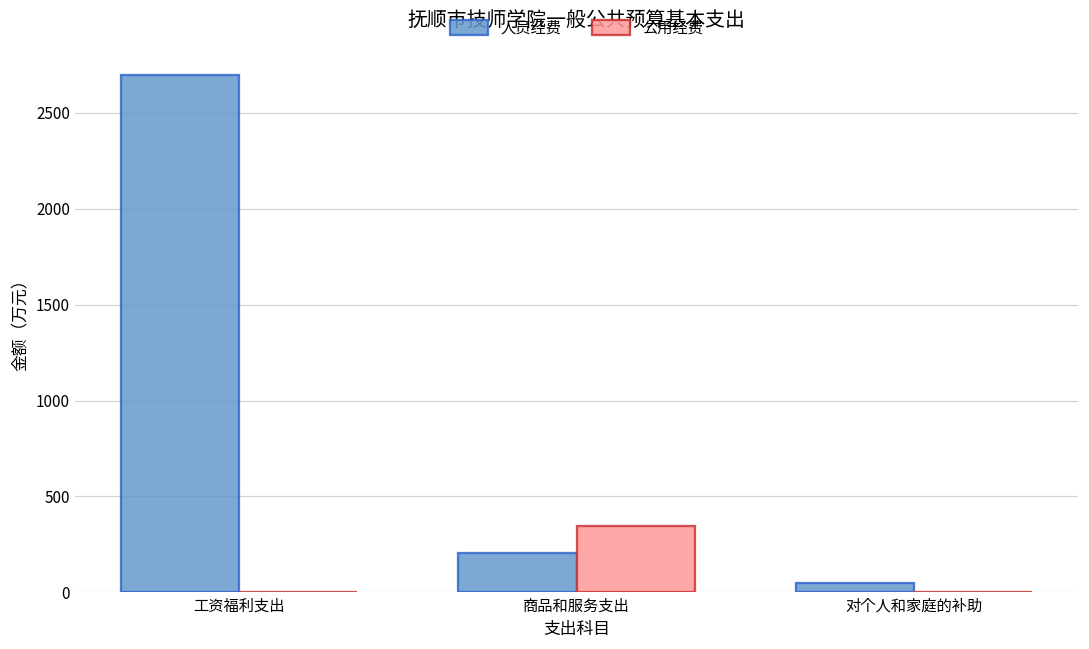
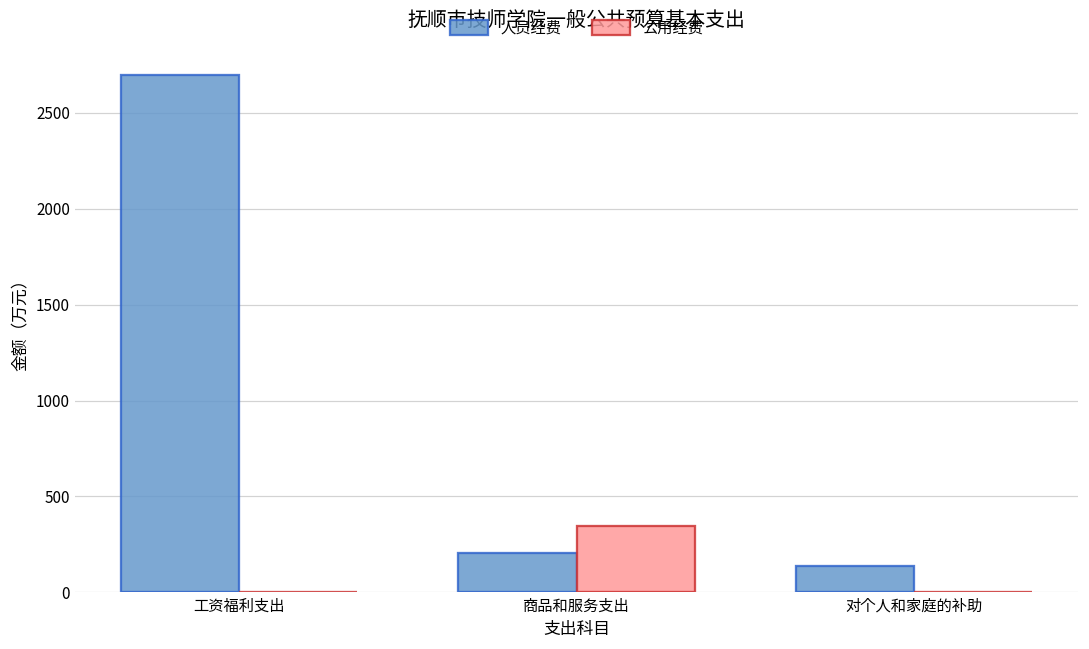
  {
    "人员经费": {
      "工资福利支出": 2700,
      "商品和服务支出": 210,
-     "对个人和家庭的补助": 50
+     "对个人和家庭的补助": 140
    },
    "公用经费": {
      "工资福利支出": 0,
      "商品和服务支出": 350,
      "对个人和家庭的补助": 0
    }
  }
